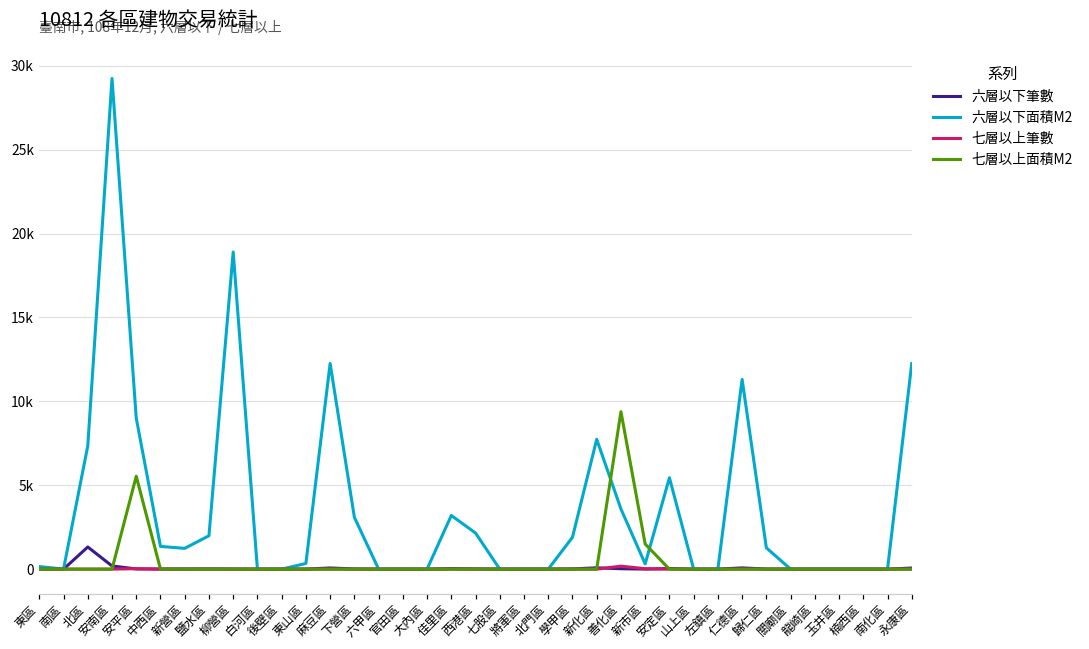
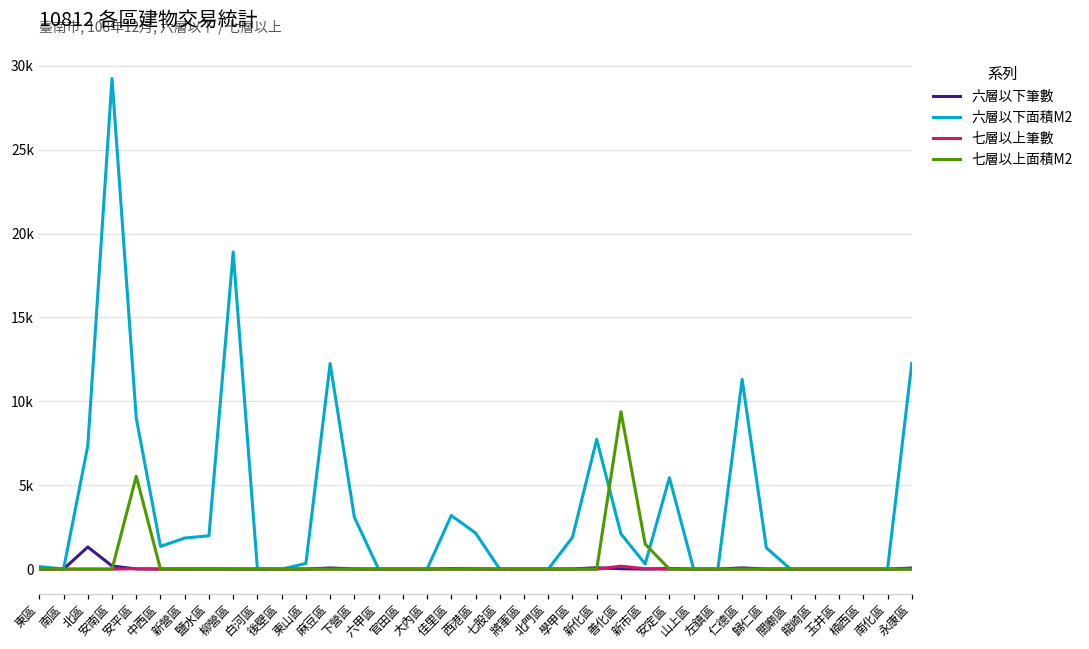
  {
    "六層以下筆數": {
      "北區": 1300,
      "安南區": 200
    },
    "六層以下面積M2": {
      "北區": 7300,
      "安南區": 29200,
      "安平區": 9000,
      "中西區": 1400,
-     "新營區": 1200,
+     "新營區": 1900,
      "鹽水區": 2000,
      "柳營區": 18900,
      "東山區": 300,
      "麻豆區": 12300,
      "下營區": 3100,
      "佳里區": 3200,
      "西港區": 2200,
      "學甲區": 1900,
      "新化區": 7700,
-     "善化區": 3600,
+     "善化區": 2100,
      "新市區": 300,
      "安定區": 5400,
      "仁德區": 11300,
      "歸仁區": 1300,
      "永康區": 12300
    },
    "七層以上面積M2": {
      "安平區": 5500,
      "善化區": 9400,
      "新市區": 1500
    }
  }
